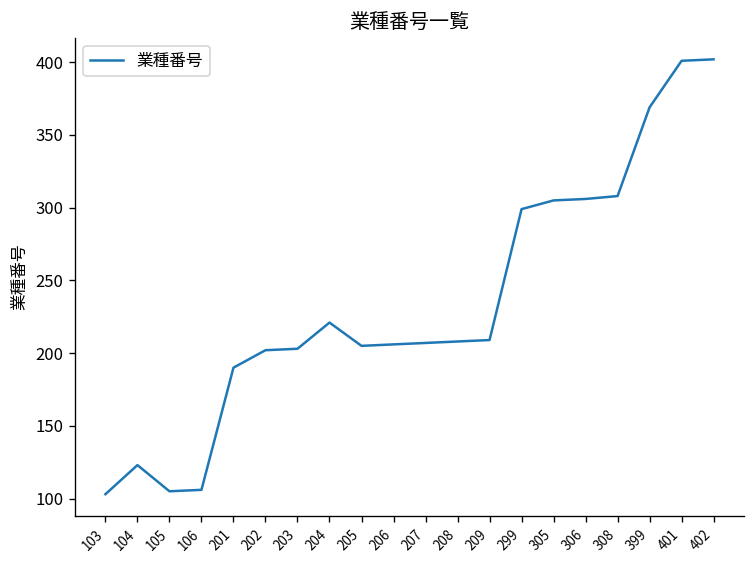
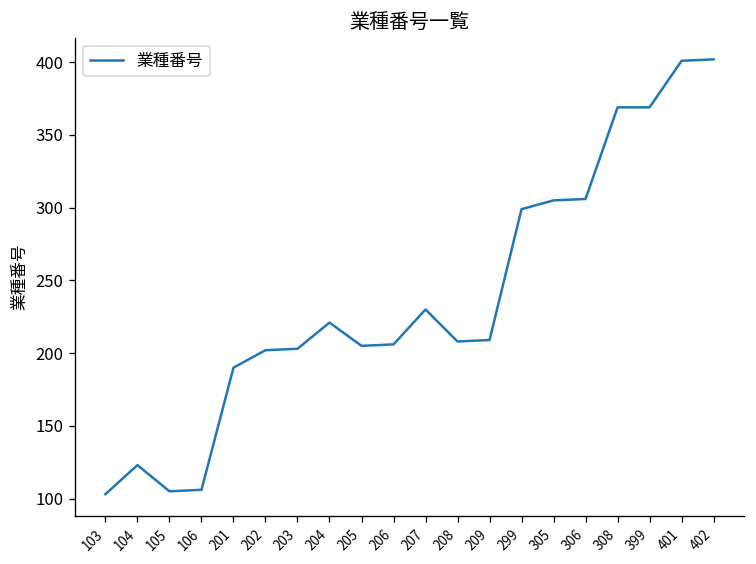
  {
    "103": 103,
    "104": 123,
    "105": 105,
    "106": 106,
    "201": 190,
    "202": 202,
    "203": 203,
    "204": 221,
    "205": 205,
    "206": 206,
-   "207": 207,
+   "207": 230,
    "208": 208,
    "209": 209,
    "299": 299,
    "305": 305,
    "306": 306,
-   "308": 308,
+   "308": 369,
    "399": 369,
    "401": 401,
    "402": 402
  }
